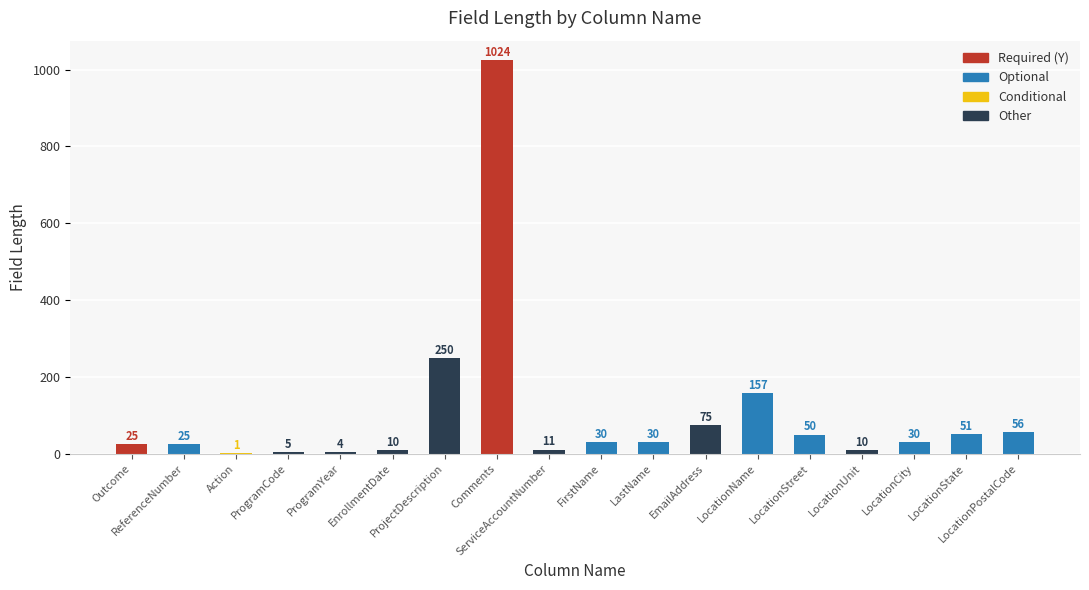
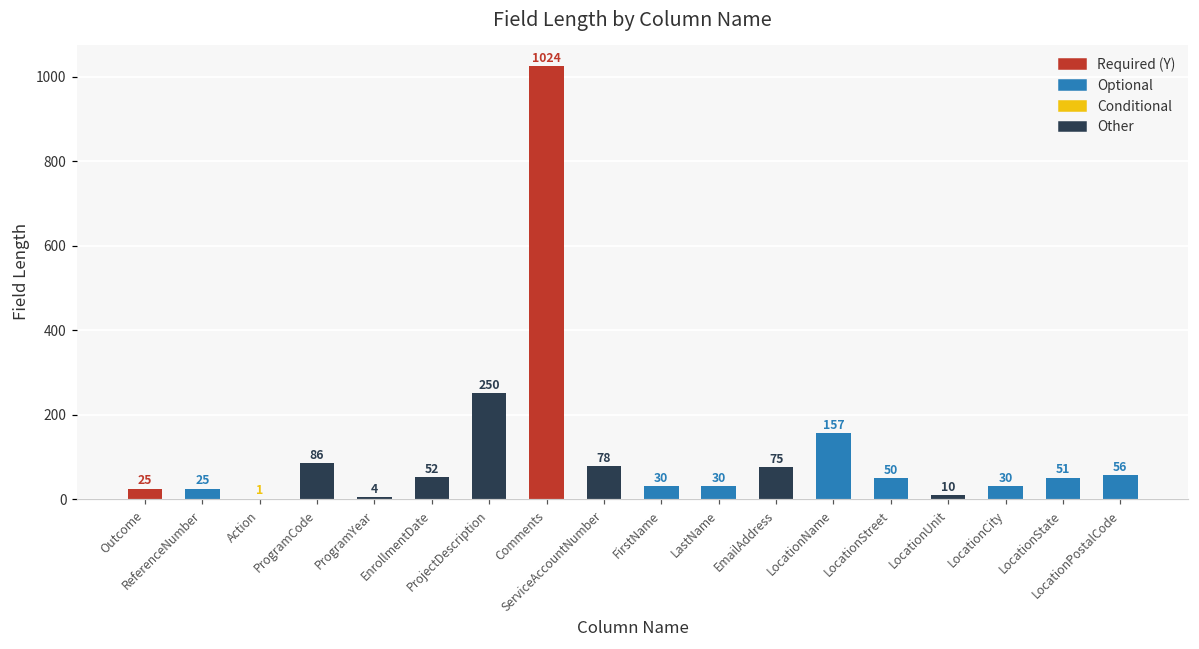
  {
    "Outcome": 25,
    "ReferenceNumber": 25,
    "Action": 1,
-   "ProgramCode": 5,
+   "ProgramCode": 86,
    "ProgramYear": 4,
-   "EnrollmentDate": 10,
+   "EnrollmentDate": 52,
    "ProjectDescription": 250,
    "Comments": 1024,
-   "ServiceAccountNumber": 11,
+   "ServiceAccountNumber": 78,
    "FirstName": 30,
    "LastName": 30,
    "EmailAddress": 75,
    "LocationName": 157,
    "LocationStreet": 50,
    "LocationUnit": 10,
    "LocationCity": 30,
    "LocationState": 51,
    "LocationPostalCode": 56
  }
